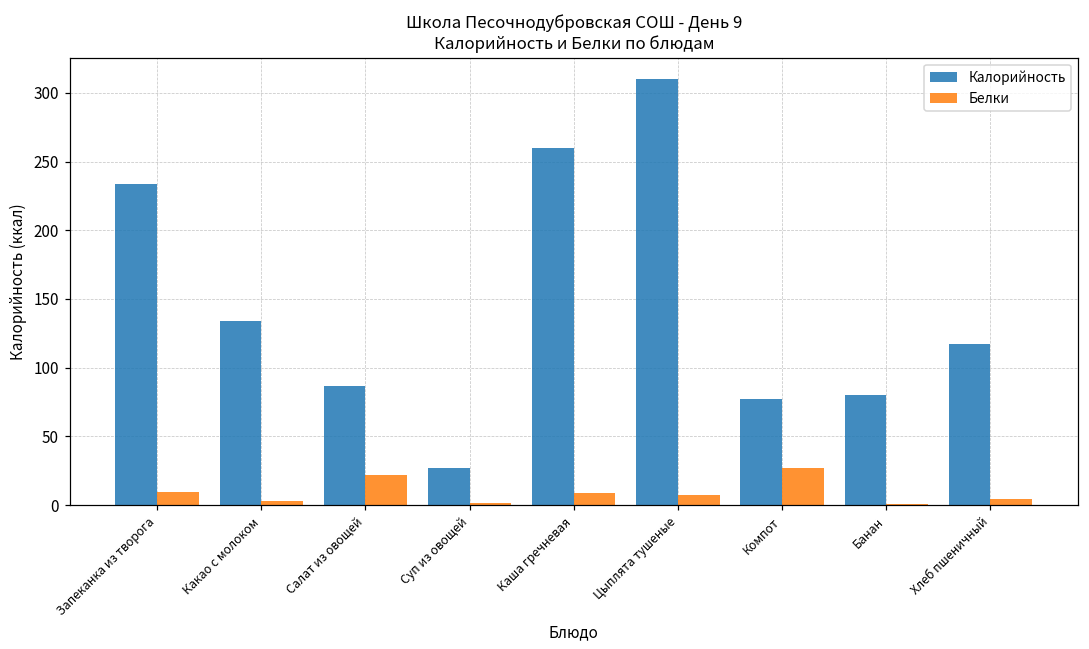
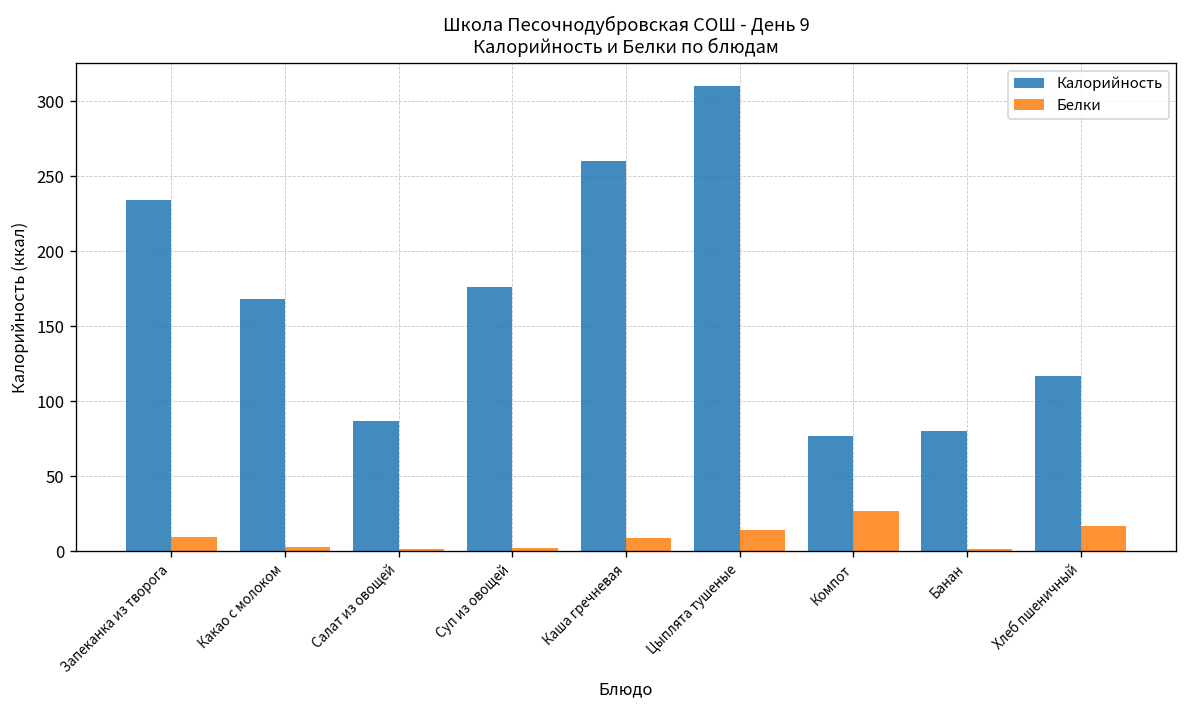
  {
    "Калорийность": {
      "Запеканка из творога": 234,
-     "Какао с молоком": 134,
+     "Какао с молоком": 168,
      "Салат из овощей": 87,
-     "Суп из овощей": 27,
+     "Суп из овощей": 176,
      "Каша гречневая": 260,
      "Цыплята тушеные": 310,
      "Компот": 77,
      "Банан": 80,
      "Хлеб пшеничный": 117
    },
    "Белки": {
      "Запеканка из творога": 10,
      "Какао с молоком": 3,
-     "Салат из овощей": 22,
+     "Салат из овощей": 1,
      "Каша гречневая": 9,
-     "Цыплята тушеные": 7,
+     "Цыплята тушеные": 14,
      "Компот": 27,
-     "Хлеб пшеничный": 5
+     "Хлеб пшеничный": 17
    }
  }
